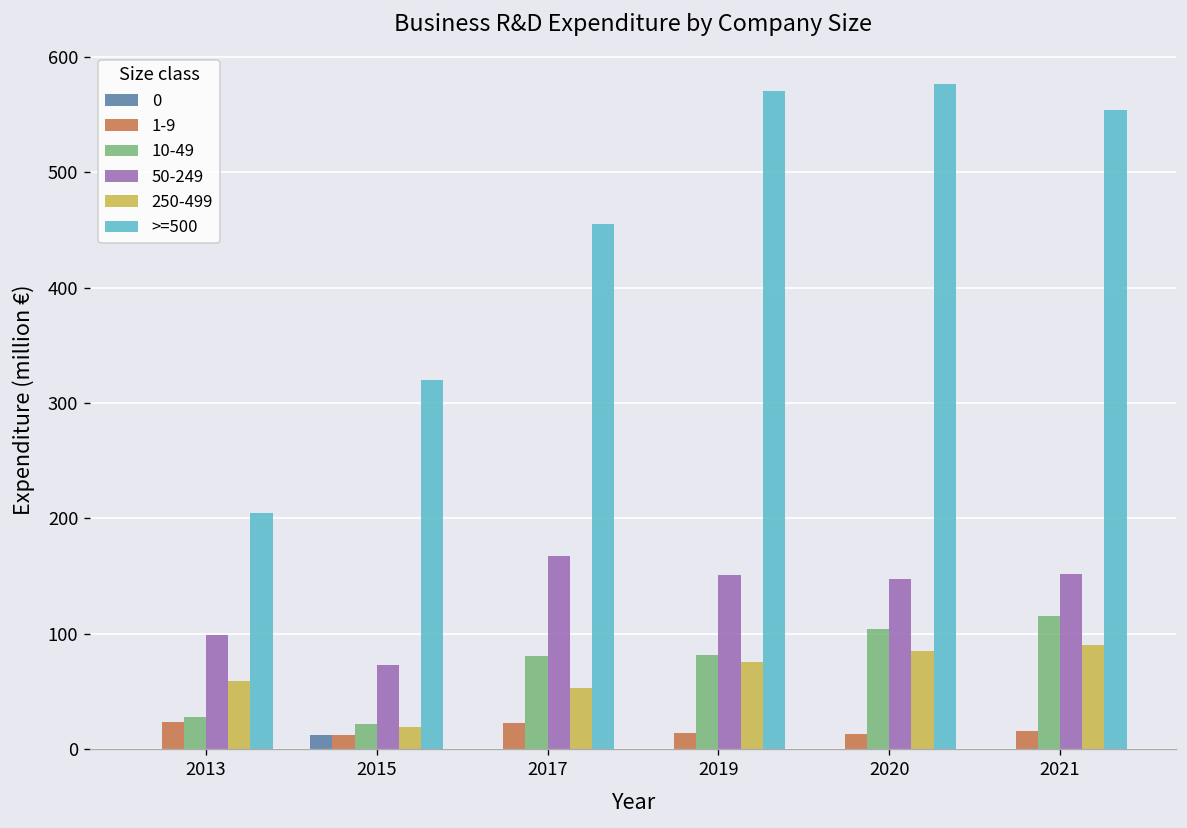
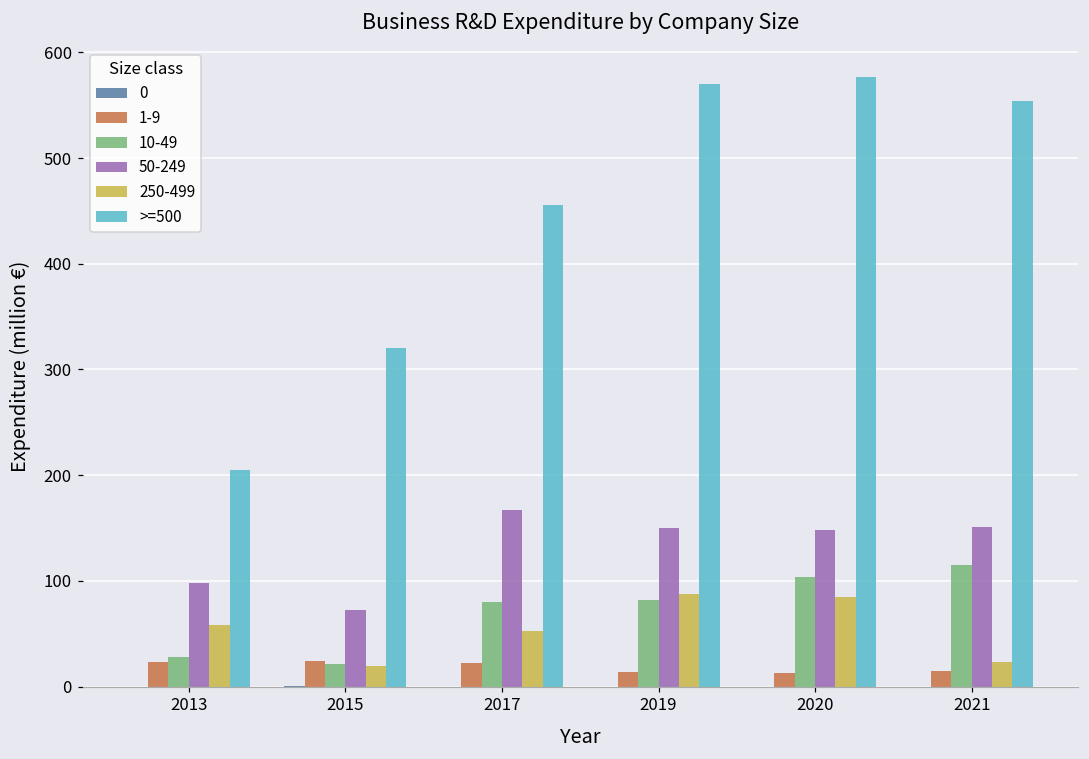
  {
    "0": {
      "2013": 0,
-     "2015": 10,
+     "2015": 0,
      "2017": 0,
      "2019": 0,
      "2020": 0,
      "2021": 0
    },
    "1-9": {
      "2013": 20,
-     "2015": 10,
+     "2015": 20,
      "2017": 20,
      "2019": 10,
      "2020": 10,
      "2021": 20
    },
    "10-49": {
      "2013": 30,
      "2015": 20,
      "2017": 80,
      "2019": 80,
      "2020": 100,
      "2021": 120
    },
    "50-249": {
      "2013": 100,
      "2015": 70,
      "2017": 170,
      "2019": 150,
      "2020": 150,
      "2021": 150
    },
    "250-499": {
      "2013": 60,
      "2015": 20,
      "2017": 50,
-     "2019": 80,
+     "2019": 90,
      "2020": 80,
-     "2021": 90
+     "2021": 20
    },
    ">=500": {
      "2013": 200,
      "2015": 320,
      "2017": 460,
      "2019": 570,
      "2020": 580,
      "2021": 550
    }
  }
